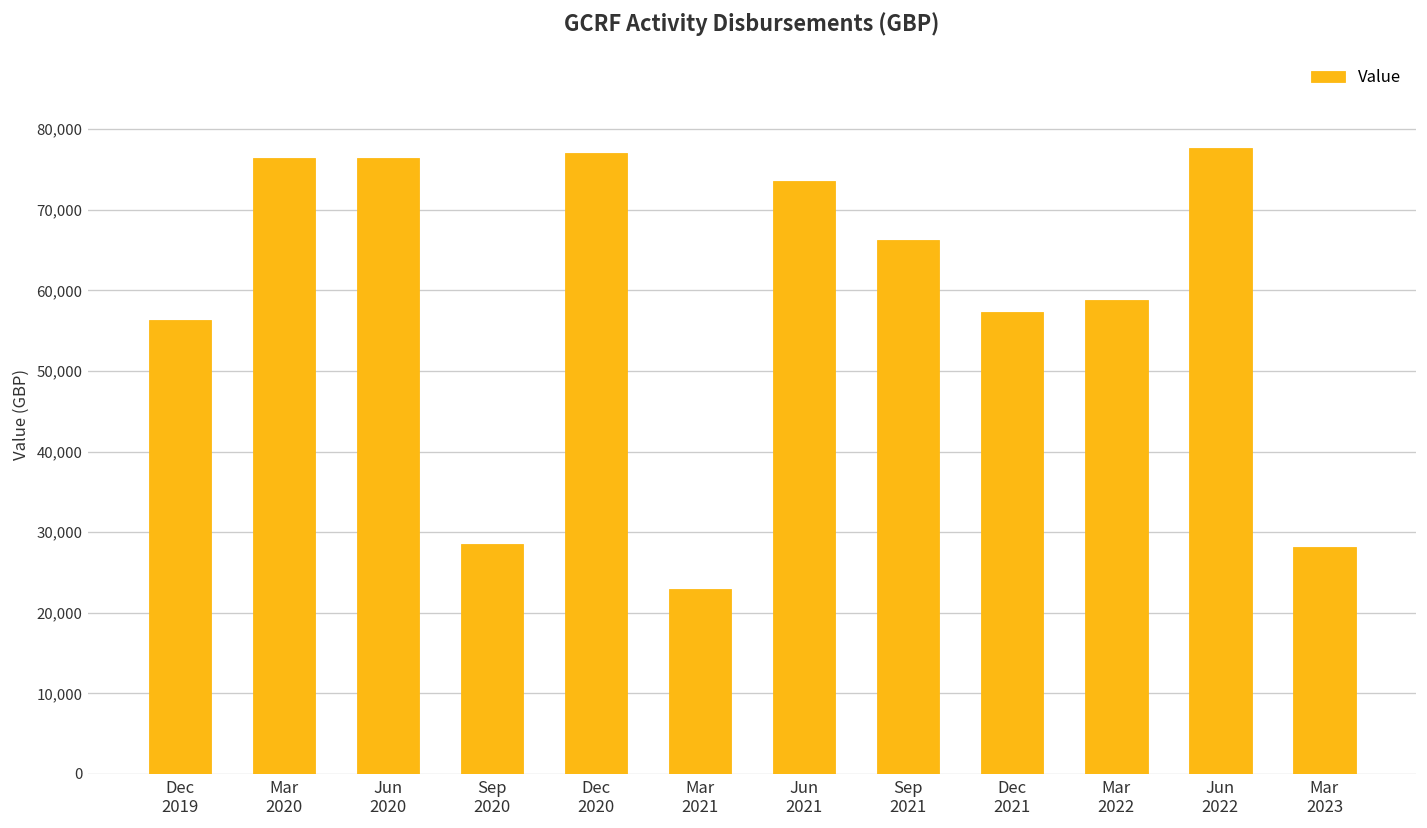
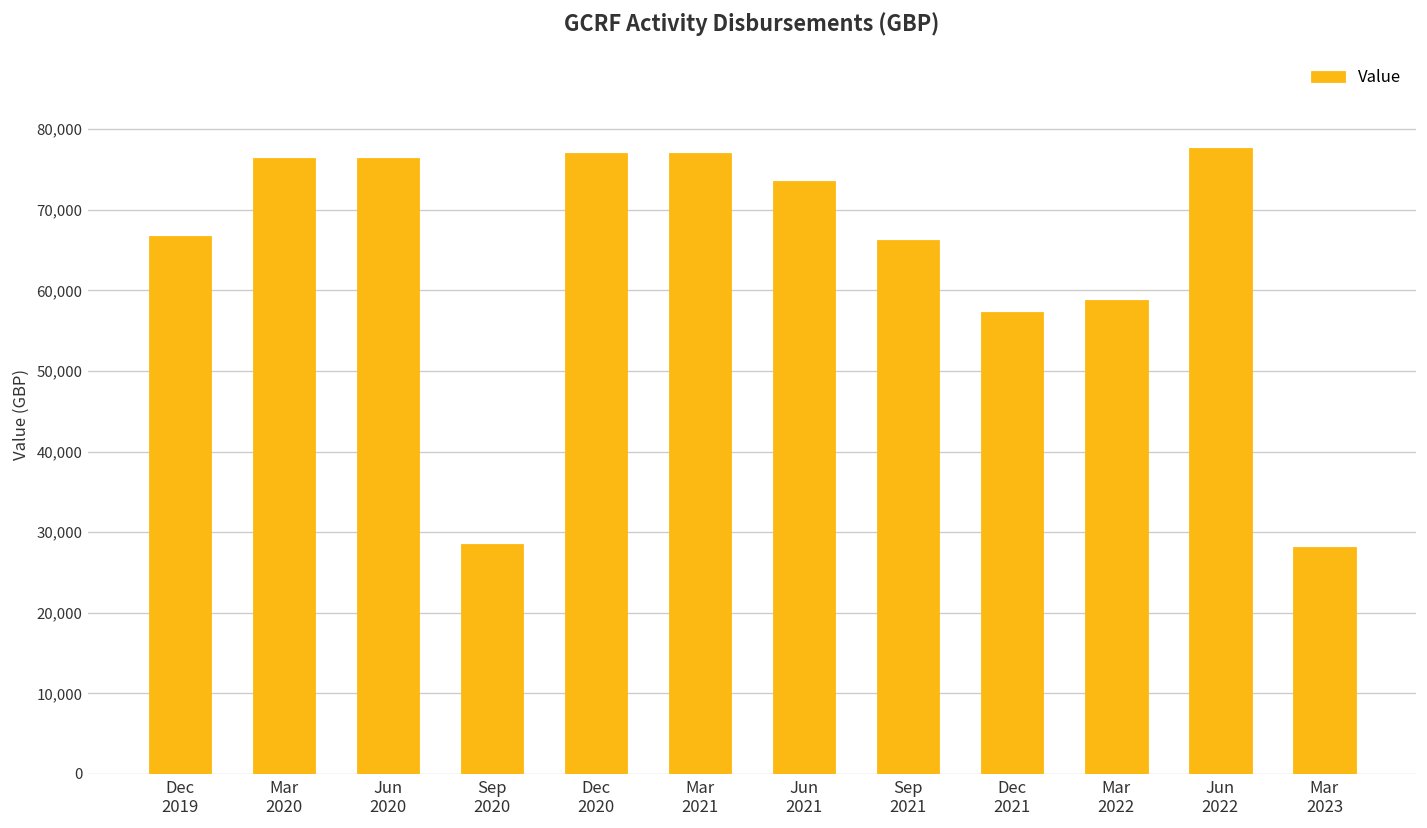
  {
-   "Dec 2019": "56,000",
+   "Dec 2019": "67,000",
    "Mar 2020": "76,000",
    "Jun 2020": "76,000",
    "Sep 2020": "28,000",
    "Dec 2020": "77,000",
-   "Mar 2021": "23,000",
+   "Mar 2021": "77,000",
    "Jun 2021": "74,000",
    "Sep 2021": "66,000",
    "Dec 2021": "57,000",
    "Mar 2022": "59,000",
    "Jun 2022": "78,000",
    "Mar 2023": "28,000"
  }
